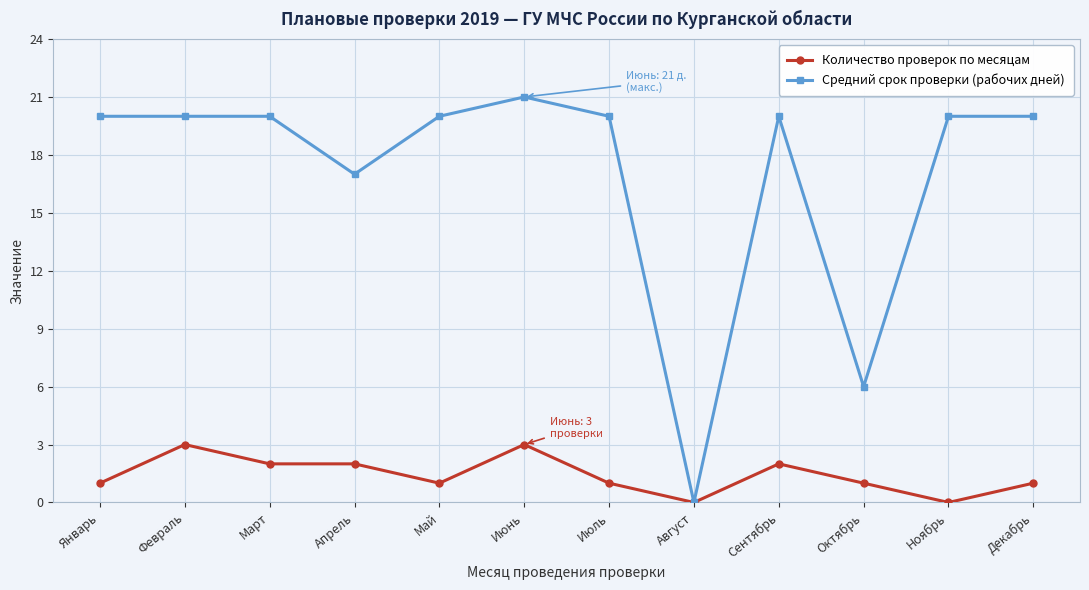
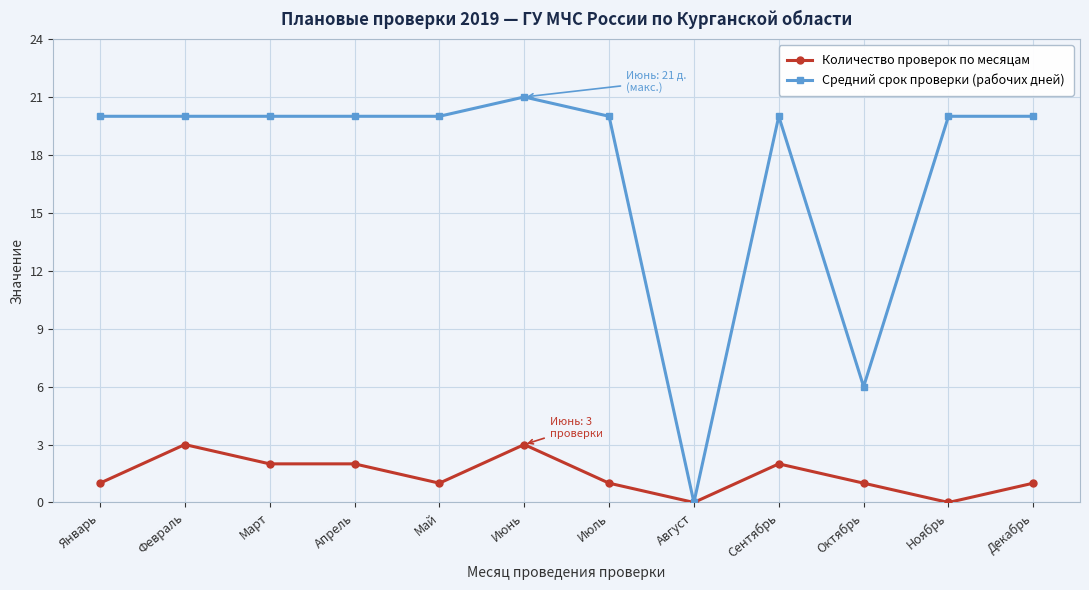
  {
    "Количество проверок по месяцам": {
      "Июнь": 3
    },
    "Средний срок проверки (рабочих дней)": {
      "Январь": 20,
      "Февраль": 20,
      "Март": 20,
-     "Апрель": 17,
+     "Апрель": 20,
      "Май": 20,
      "Июль": 20,
      "Сентябрь": 20,
      "Октябрь": 6,
      "Ноябрь": 20,
      "Декабрь": 20
    }
  }
